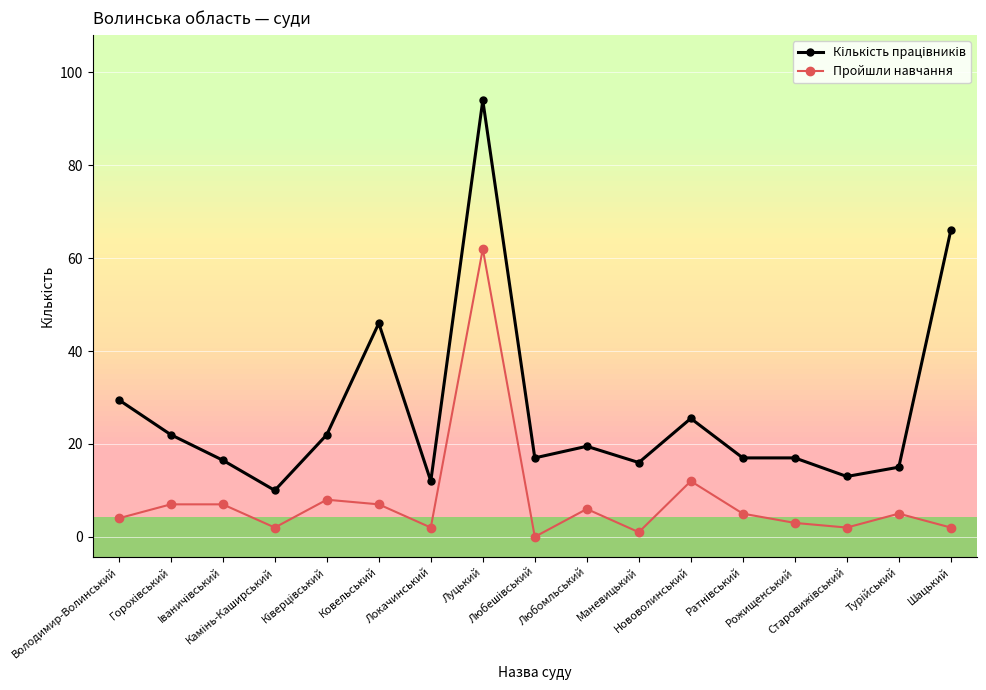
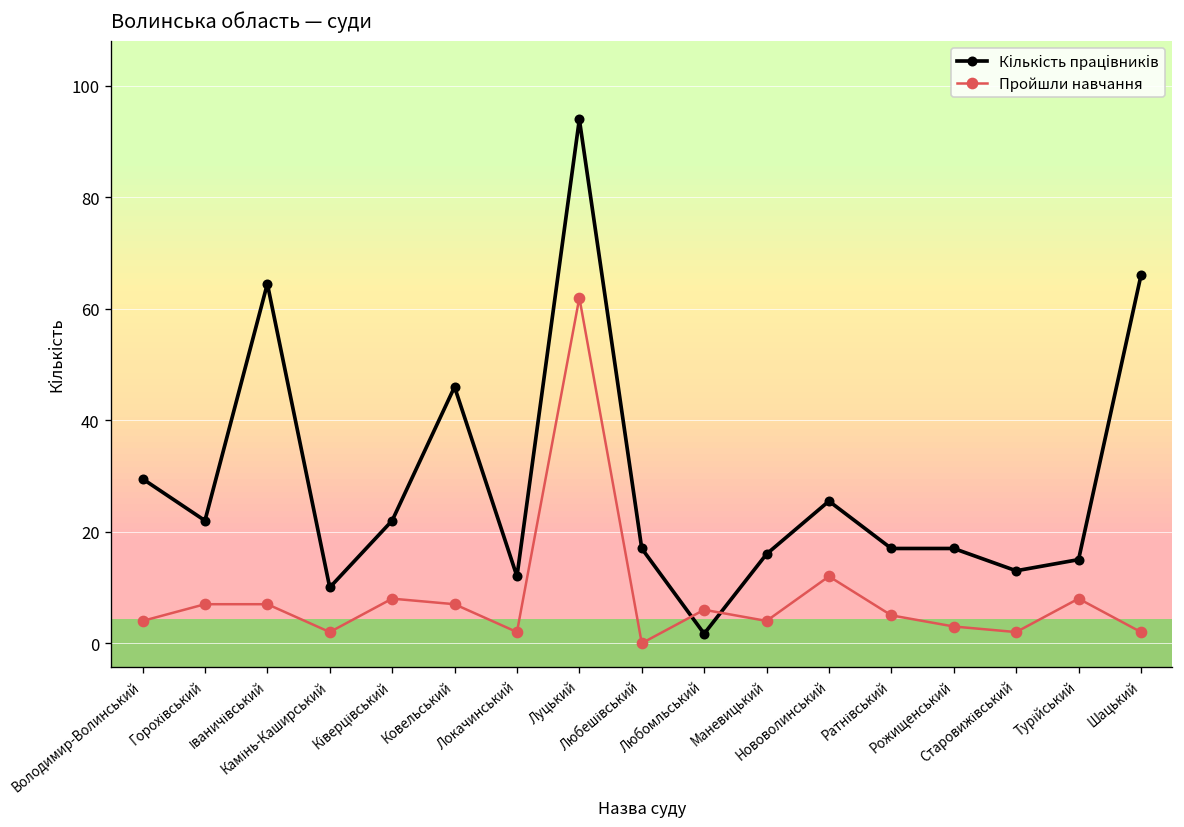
  {
    "Кількість працівників": {
      "Володимир-Волинський": 30,
      "Горохівський": 22,
-     "Іваничівський": 17,
+     "Іваничівський": 65,
      "Камінь-Каширський": 10,
      "Ківерцівський": 22,
      "Ковельський": 46,
      "Локачинський": 12,
      "Луцький": 94,
      "Любешівський": 17,
-     "Любомльський": 20,
+     "Любомльський": 2,
      "Маневицький": 16,
      "Нововолинський": 26,
      "Ратнівський": 17,
      "Рожищенський": 17,
      "Старовижівський": 13,
      "Турійський": 15,
      "Шацький": 66
    },
    "Пройшли навчання": {
      "Володимир-Волинський": 4,
      "Горохівський": 7,
      "Іваничівський": 7,
      "Камінь-Каширський": 2,
      "Ківерцівський": 8,
      "Ковельський": 7,
      "Локачинський": 2,
      "Луцький": 62,
      "Любешівський": 0,
      "Любомльський": 6,
-     "Маневицький": 1,
+     "Маневицький": 4,
      "Нововолинський": 12,
      "Ратнівський": 5,
      "Рожищенський": 3,
      "Старовижівський": 2,
-     "Турійський": 5,
+     "Турійський": 8,
      "Шацький": 2
    }
  }
